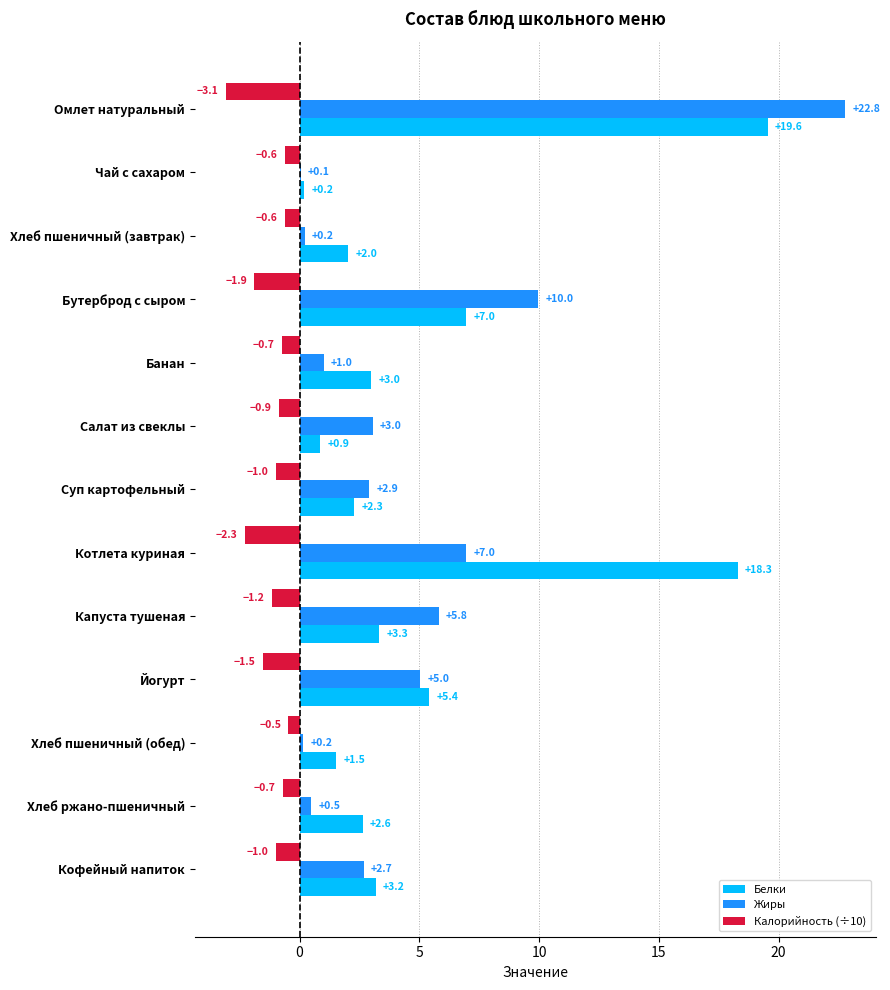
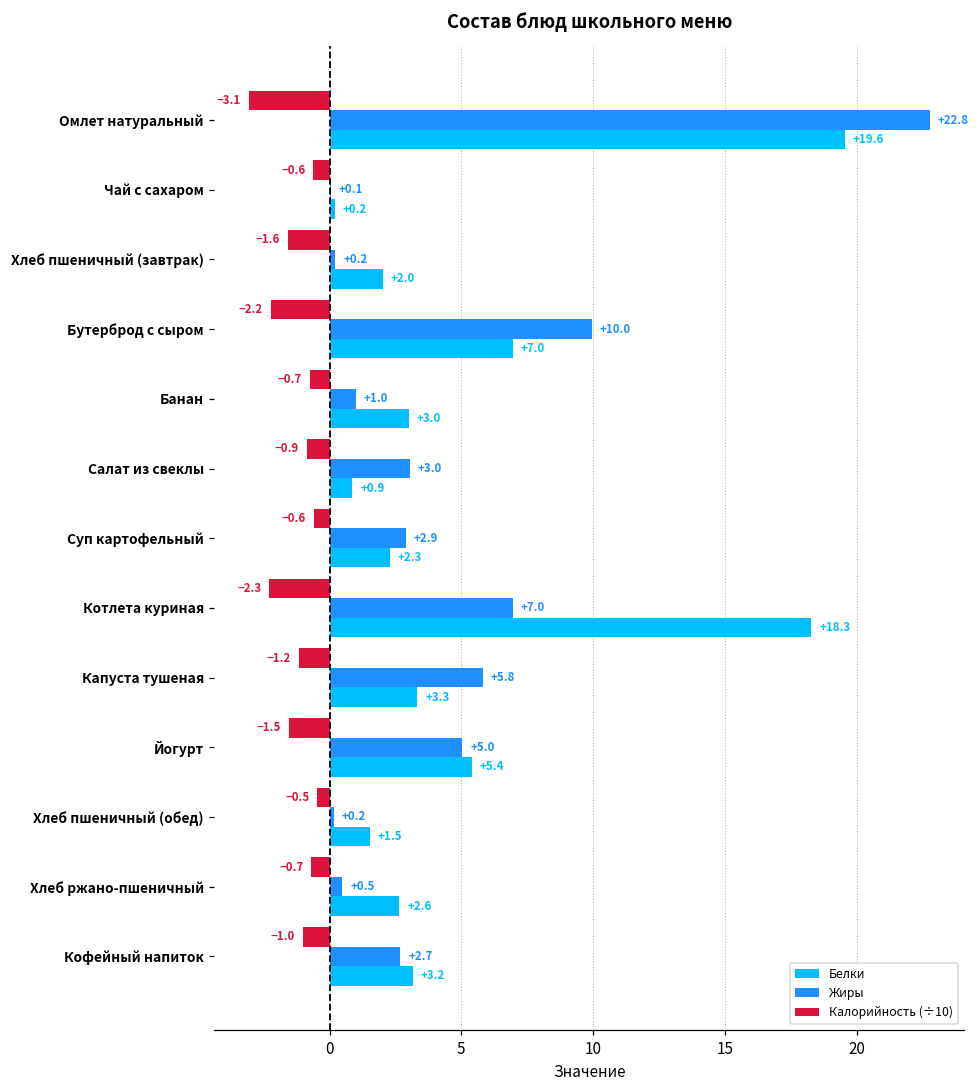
  {
    "Калорийность (÷10)": {
      "Омлет натуральный": -3.1,
      "Чай с сахаром": -0.6,
-     "Хлеб пшеничный (завтрак)": -0.6,
-     "Бутерброд с сыром": -1.9,
+     "Хлеб пшеничный (завтрак)": -1.6,
+     "Бутерброд с сыром": -2.2,
      "Банан": -0.7,
      "Салат из свеклы": -0.9,
-     "Суп картофельный": -1.0,
+     "Суп картофельный": -0.6,
      "Котлета куриная": -2.3,
      "Капуста тушеная": -1.2,
      "Йогурт": -1.5,
      "Хлеб пшеничный (обед)": -0.5,
      "Хлеб ржано-пшеничный": -0.7,
      "Кофейный напиток": -1.0
    }
  }
